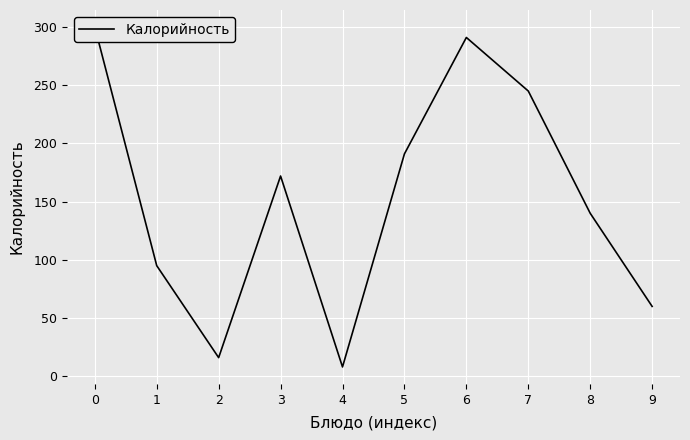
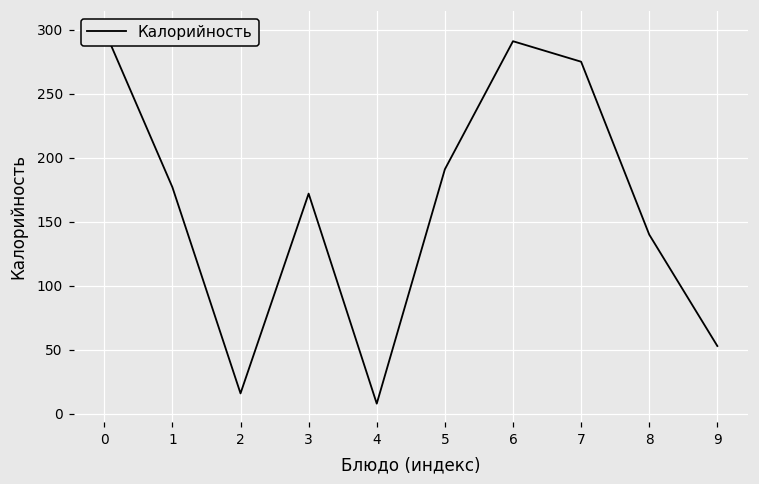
  {
-   "1": 95,
+   "1": 177,
    "2": 16,
    "3": 172,
    "4": 8,
    "5": 191,
    "6": 291,
-   "7": 245,
+   "7": 275,
    "8": 140,
-   "9": 60
+   "9": 53
  }
